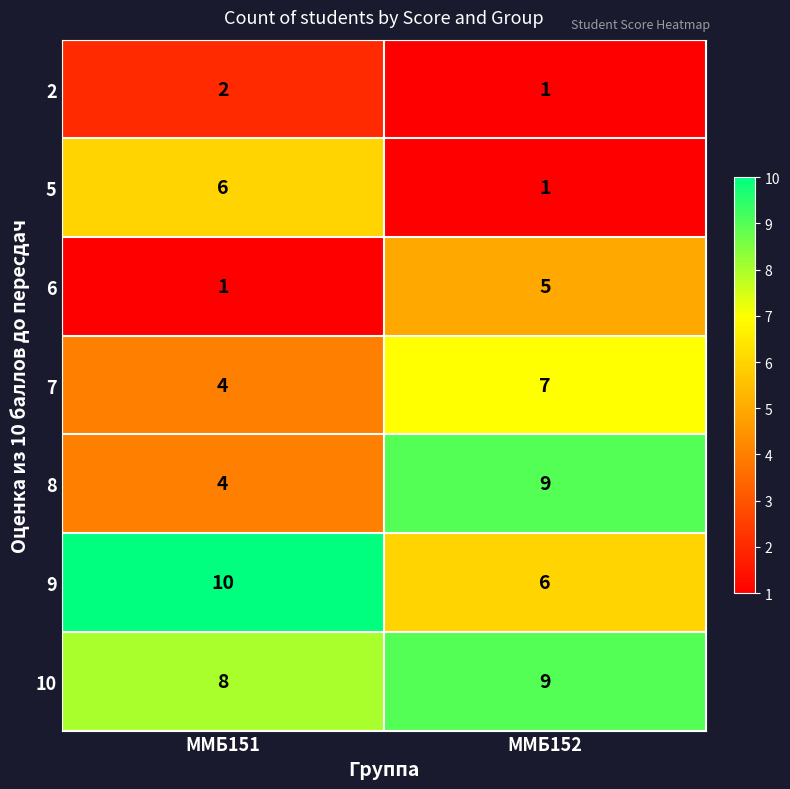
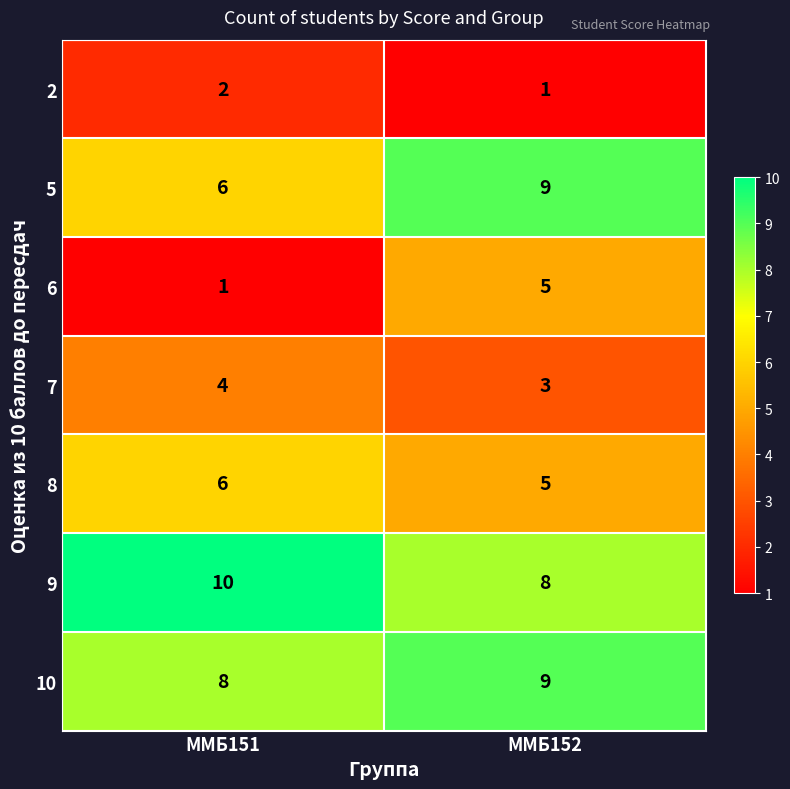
  {
    "2": {
      "ММБ151": 2,
      "ММБ152": 1
    },
    "5": {
      "ММБ151": 6,
-     "ММБ152": 1
+     "ММБ152": 9
    },
    "6": {
      "ММБ151": 1,
      "ММБ152": 5
    },
    "7": {
      "ММБ151": 4,
-     "ММБ152": 7
+     "ММБ152": 3
    },
    "8": {
-     "ММБ151": 4,
-     "ММБ152": 9
+     "ММБ151": 6,
+     "ММБ152": 5
    },
    "9": {
      "ММБ151": 10,
-     "ММБ152": 6
+     "ММБ152": 8
    },
    "10": {
      "ММБ151": 8,
      "ММБ152": 9
    }
  }
